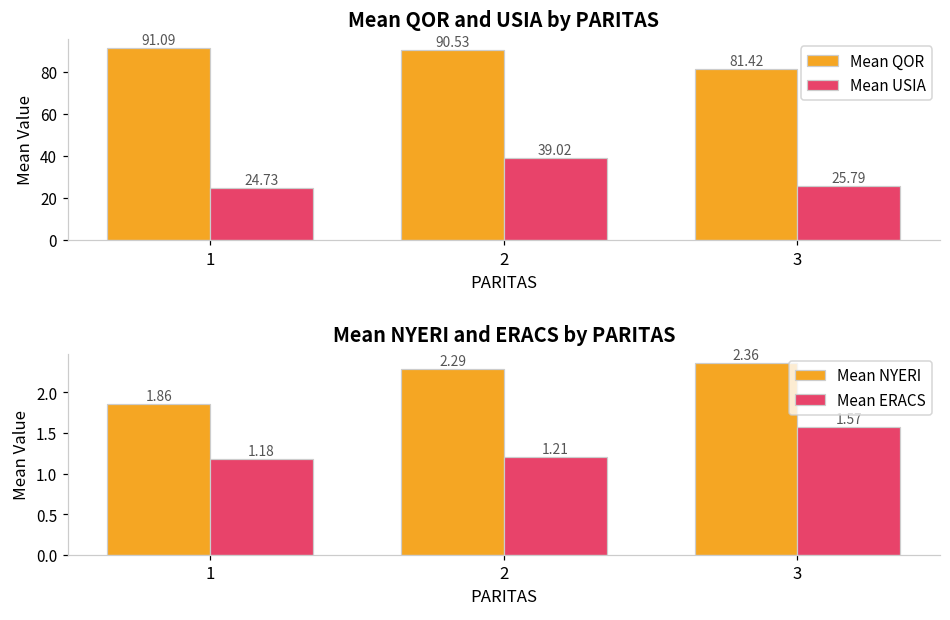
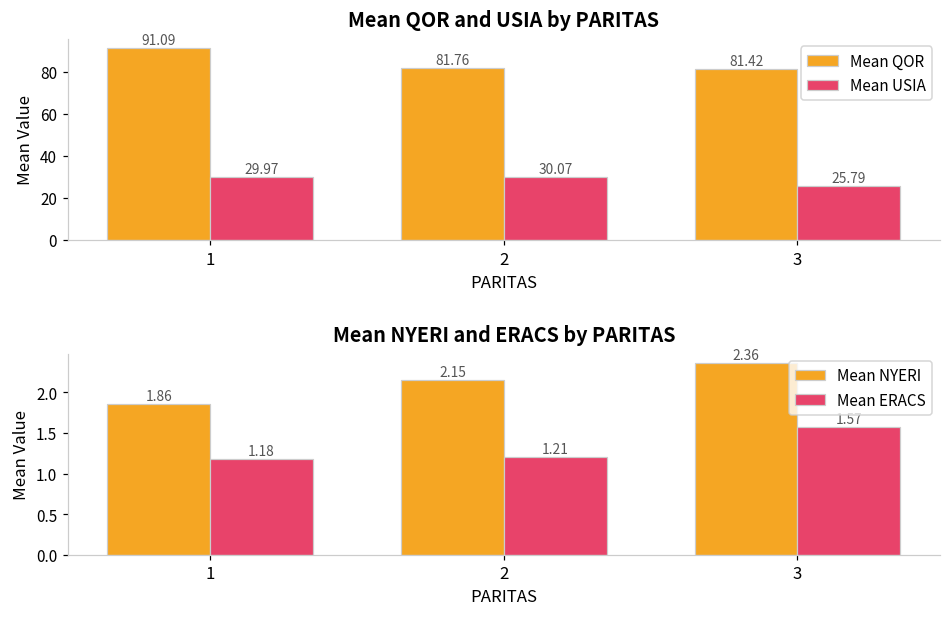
  {
    "Mean QOR and USIA by PARITAS": {
      "Mean QOR": {
        "1": 91.09,
-       "2": 90.53,
+       "2": 81.76,
        "3": 81.42
      },
      "Mean USIA": {
-       "1": 24.73,
-       "2": 39.02,
+       "1": 29.97,
+       "2": 30.07,
        "3": 25.79
      }
    },
    "Mean NYERI and ERACS by PARITAS": {
      "Mean NYERI": {
        "1": 1.86,
-       "2": 2.29,
+       "2": 2.15,
        "3": 2.36
      },
      "Mean ERACS": {
        "1": 1.18,
        "2": 1.21,
        "3": 1.57
      }
    }
  }
